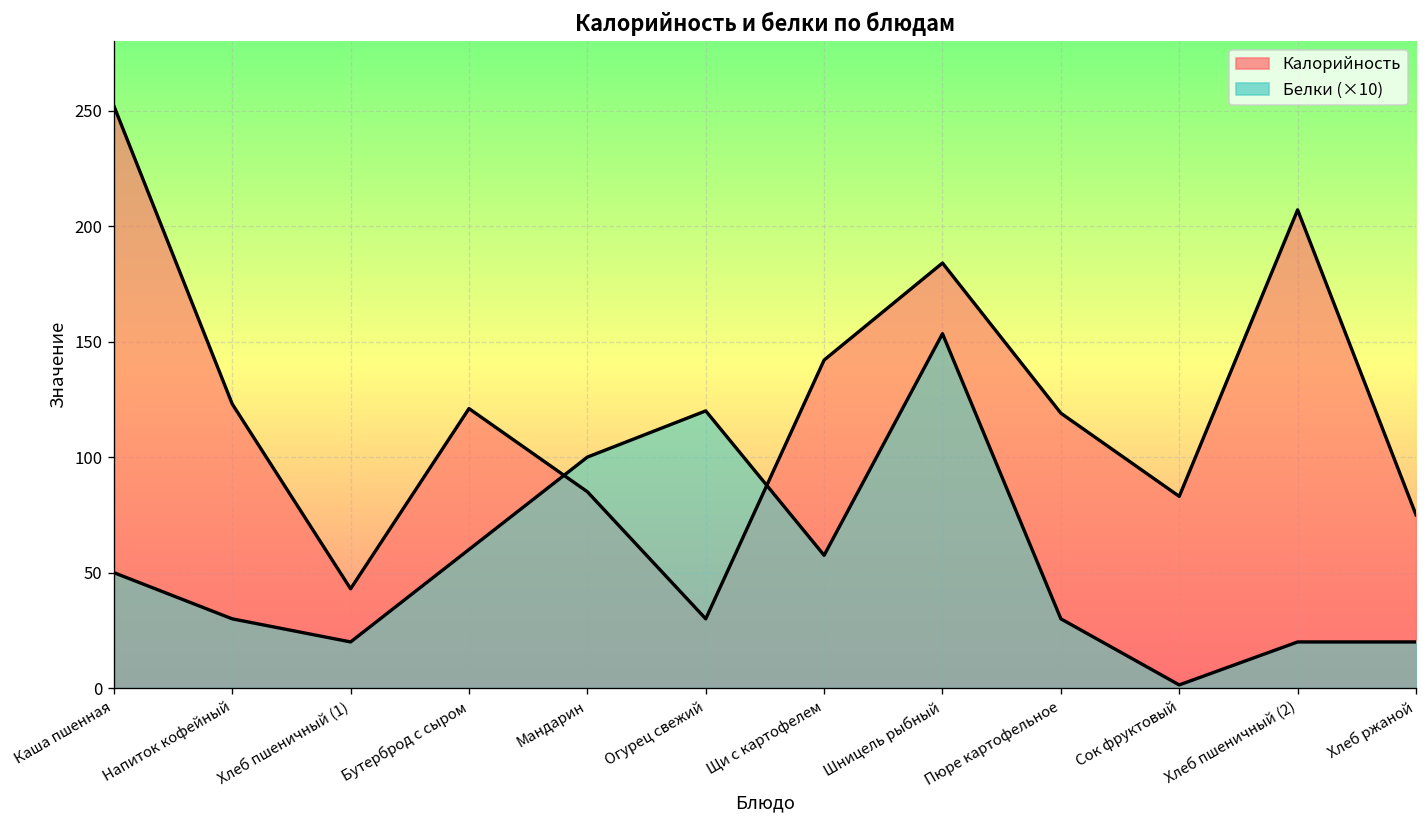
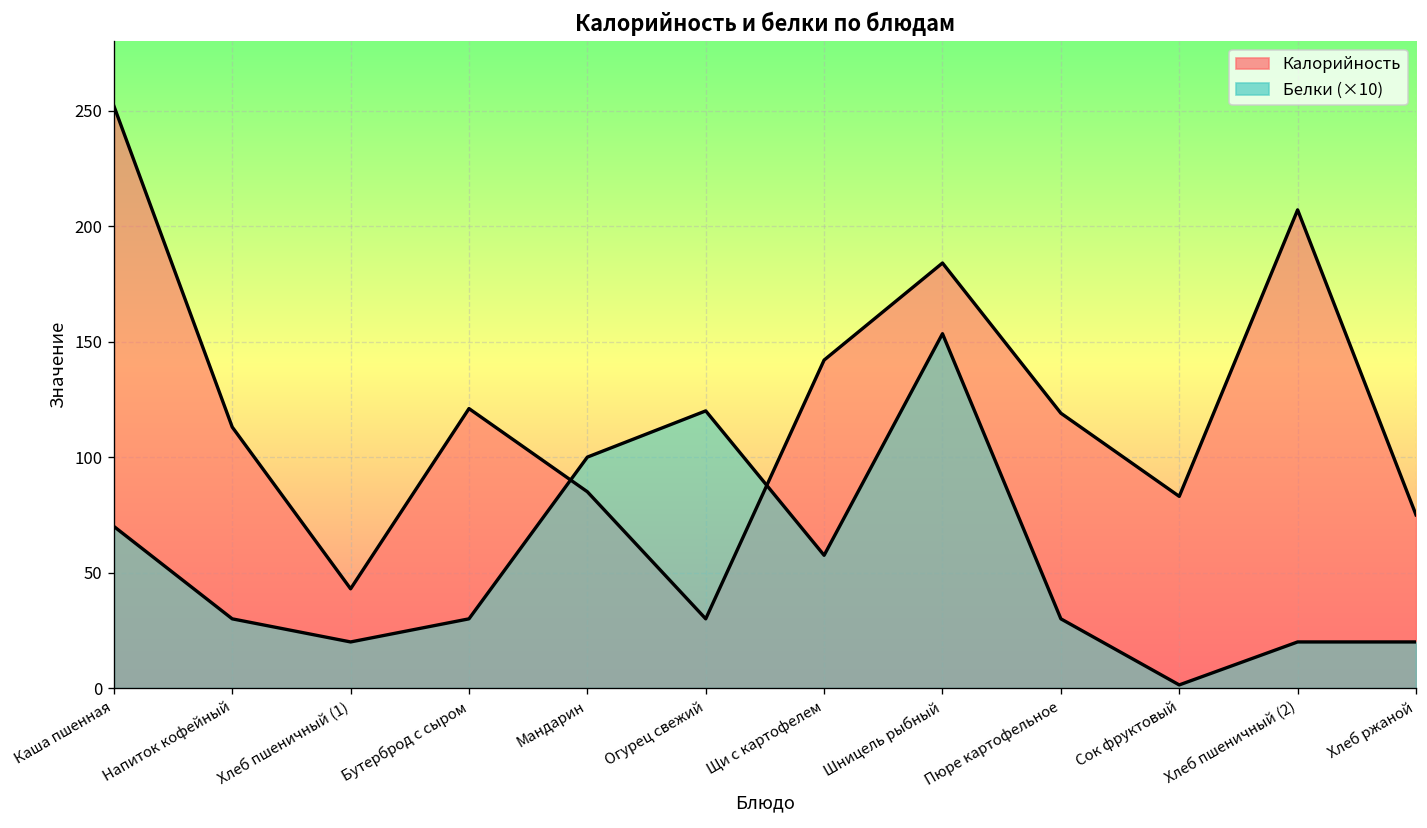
  {
    "Калорийность": {
      "Каша пшенная": 252,
-     "Напиток кофейный": 123,
+     "Напиток кофейный": 113,
      "Хлеб пшеничный (1)": 43,
      "Бутерброд с сыром": 121,
      "Мандарин": 85,
      "Огурец свежий": 30,
      "Щи с картофелем": 142,
      "Шницель рыбный": 184,
      "Пюре картофельное": 119,
      "Сок фруктовый": 83,
      "Хлеб пшеничный (2)": 207,
      "Хлеб ржаной": 75
    },
    "Белки (×10)": {
-     "Каша пшенная": 50,
+     "Каша пшенная": 70,
      "Напиток кофейный": 30,
      "Хлеб пшеничный (1)": 20,
-     "Бутерброд с сыром": 60,
+     "Бутерброд с сыром": 30,
      "Мандарин": 100,
      "Огурец свежий": 120,
      "Щи с картофелем": 58,
      "Шницель рыбный": 153,
      "Пюре картофельное": 30,
      "Сок фруктовый": 1,
      "Хлеб пшеничный (2)": 20,
      "Хлеб ржаной": 20
    }
  }
